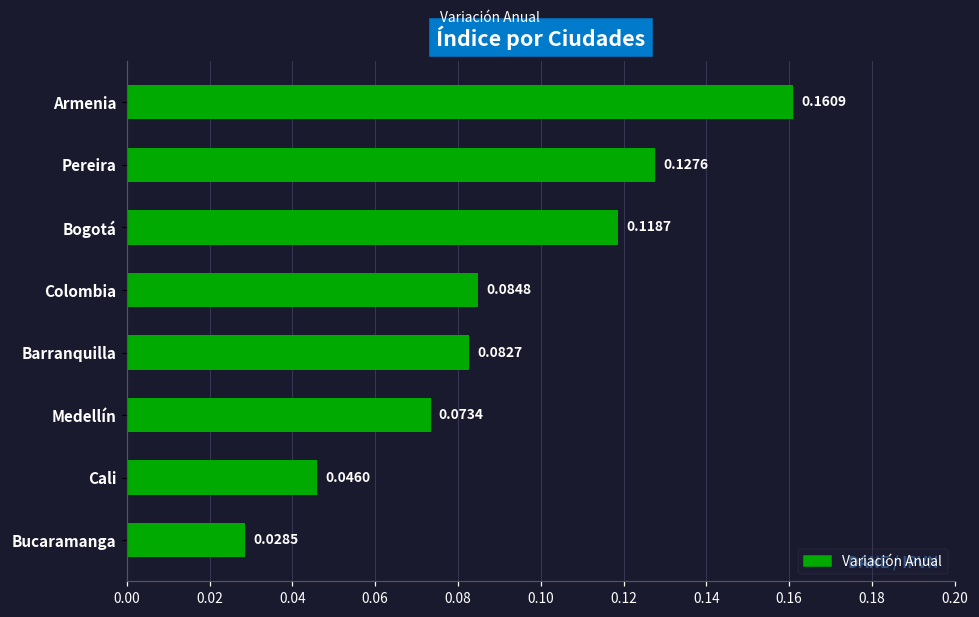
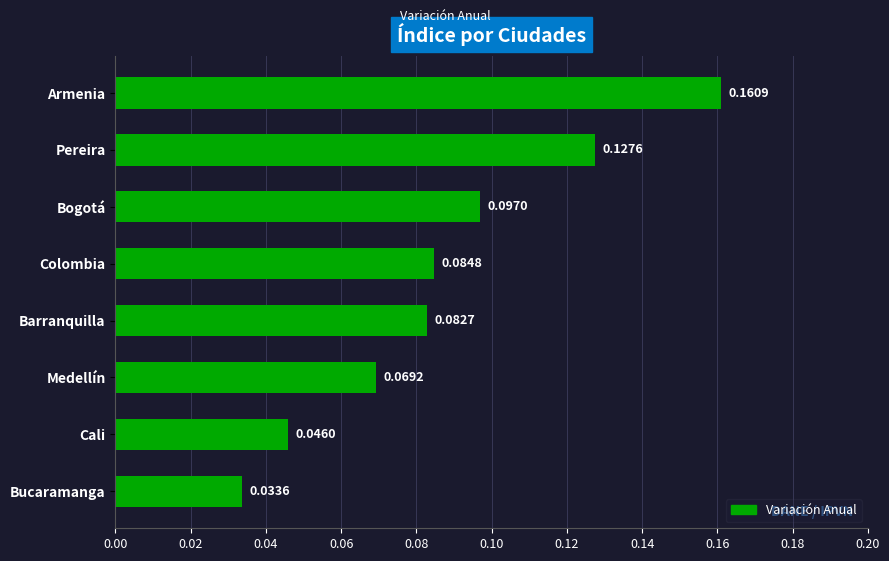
  {
    "Armenia": 0.1609,
    "Pereira": 0.1276,
-   "Bogotá": 0.1187,
+   "Bogotá": 0.0970,
    "Colombia": 0.0848,
    "Barranquilla": 0.0827,
-   "Medellín": 0.0734,
+   "Medellín": 0.0692,
    "Cali": 0.0460,
-   "Bucaramanga": 0.0285
+   "Bucaramanga": 0.0336
  }
